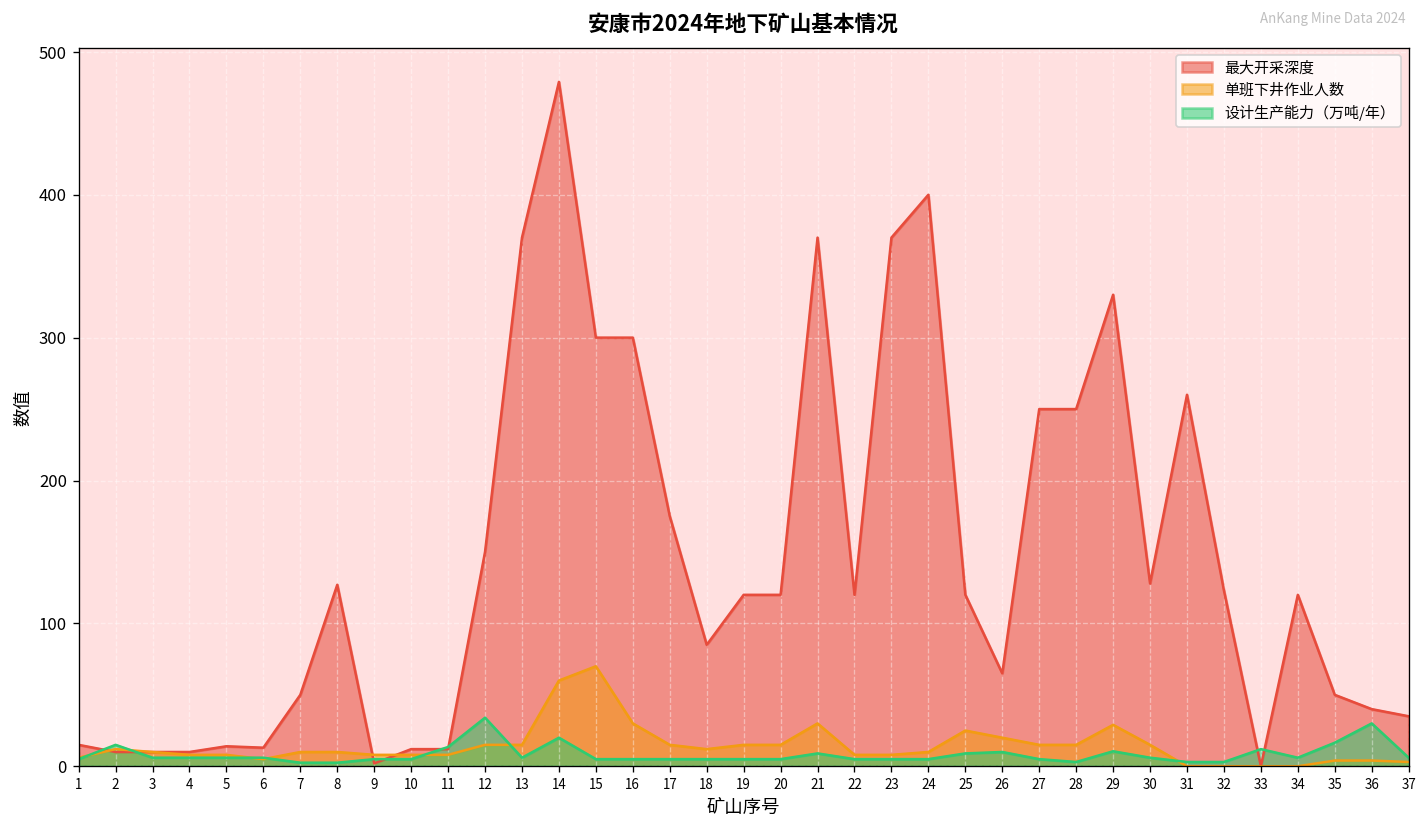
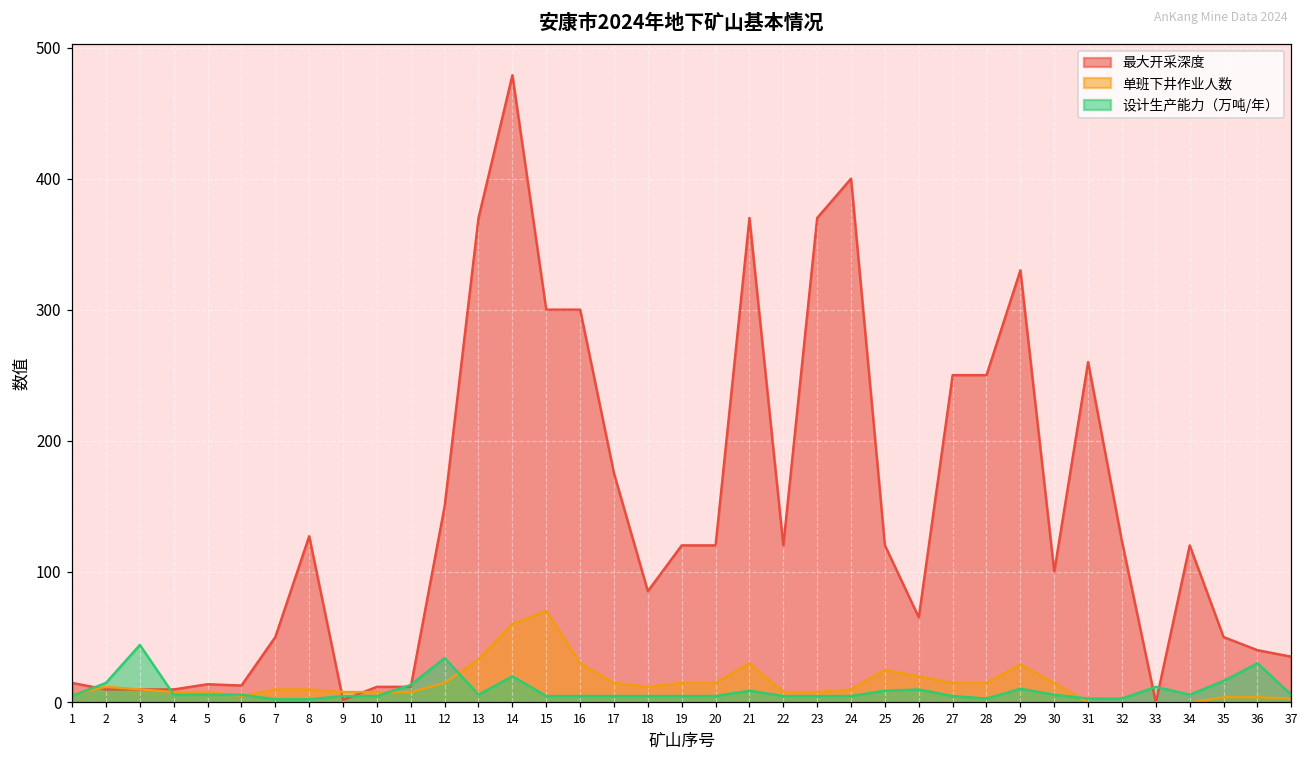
  {
    "最大开采深度": {
      "1": 15,
      "5": 14,
      "6": 13,
      "7": 50,
      "8": 127,
      "9": 2,
      "10": 12,
      "12": 150,
      "13": 370,
      "14": 479,
      "15": 300,
      "16": 300,
      "17": 175,
      "18": 85,
      "19": 120,
      "20": 120,
      "21": 370,
      "22": 120,
      "23": 370,
      "24": 400,
      "25": 120,
      "26": 65,
      "27": 250,
      "28": 250,
      "29": 330,
-     "30": 128,
+     "30": 100,
      "31": 260,
      "32": 123,
      "34": 120,
      "35": 50,
      "36": 40,
      "37": 35
    },
    "单班下井作业人数": {
      "7": 10,
      "8": 10,
      "9": 8,
      "10": 8,
      "11": 8,
      "12": 15,
-     "13": 15,
+     "13": 33,
      "14": 60,
      "15": 70,
      "16": 30,
      "17": 15,
      "18": 12,
      "19": 15,
      "20": 15,
      "21": 30,
      "22": 8,
      "23": 8,
      "24": 10,
      "25": 25,
      "26": 20,
      "27": 15,
      "28": 15,
      "29": 29,
      "30": 15,
      "31": 0,
      "32": 0,
      "34": 0,
      "35": 4,
      "36": 4,
      "37": 3
    },
    "设计生产能力（万吨/年）": {
      "2": 15,
-     "3": 6,
+     "3": 44,
      "7": 3,
      "8": 3,
      "9": 5,
      "10": 5,
      "12": 34,
      "13": 6,
      "14": 20,
      "15": 5,
      "16": 5,
      "17": 5,
      "18": 5,
      "19": 5,
      "20": 5,
      "21": 9,
      "22": 5,
      "23": 5,
      "24": 5,
      "25": 9,
      "26": 10,
      "27": 5,
      "28": 3,
      "29": 11,
      "30": 6,
      "31": 3,
      "32": 3,
      "33": 12,
      "34": 6,
      "35": 17,
      "36": 30,
      "37": 6
    }
  }
